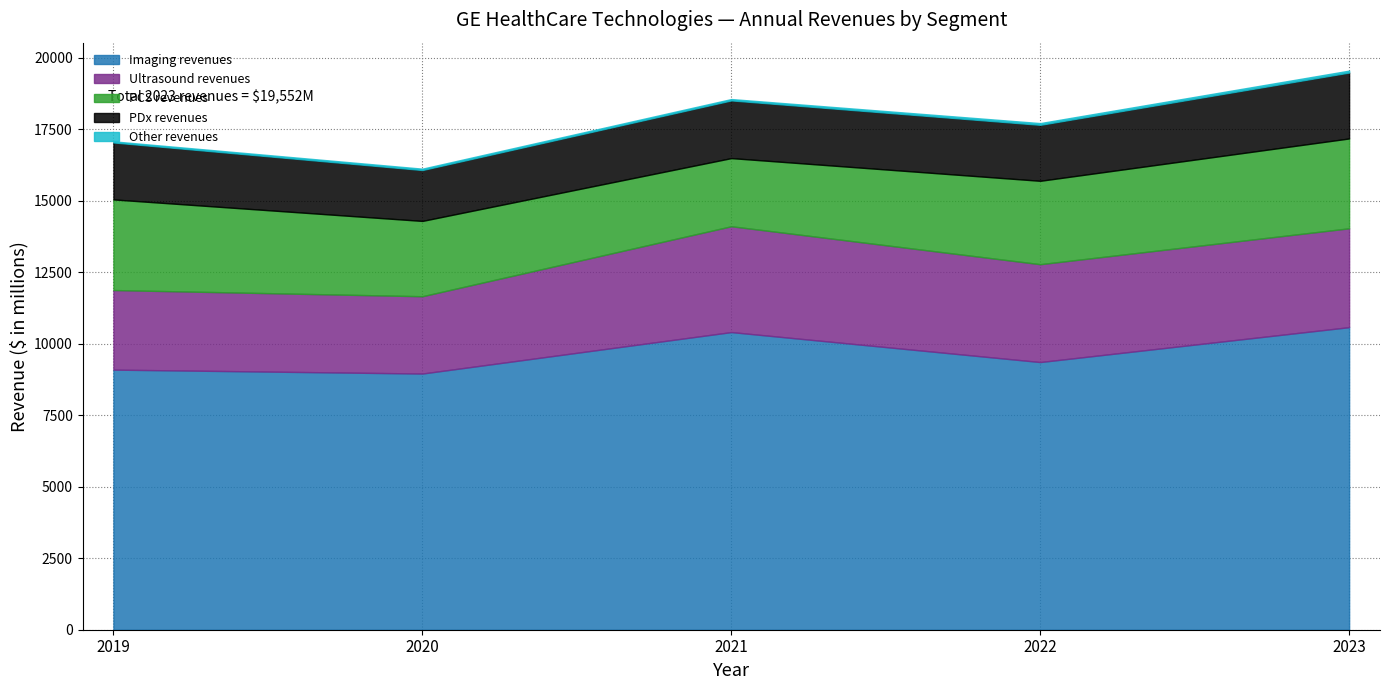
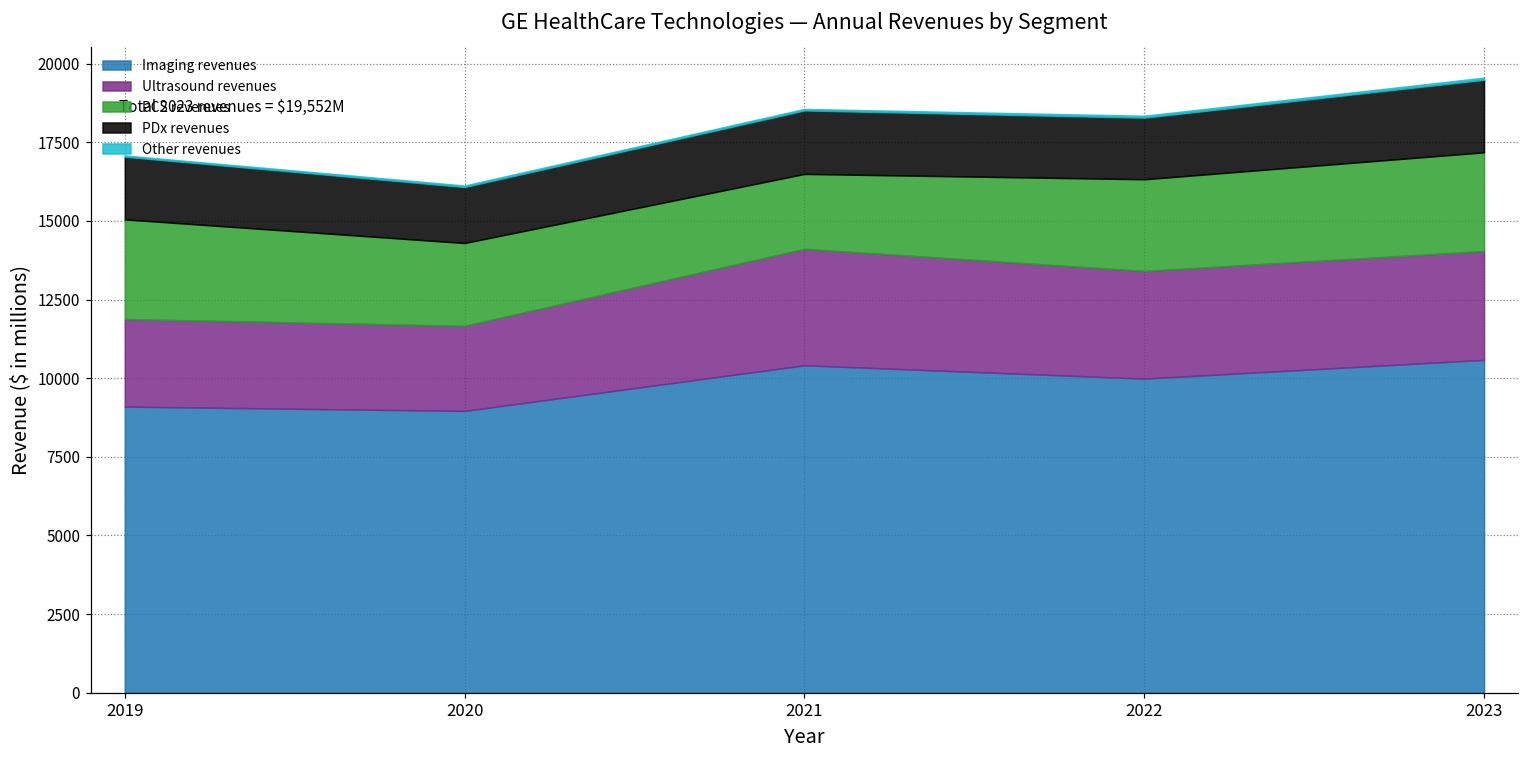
  {
    "Imaging revenues": {
      "2019": 9100,
      "2020": 9000,
      "2021": 10400,
-     "2022": 9400,
+     "2022": 10000,
      "2023": 10600
    },
    "Ultrasound revenues": {
      "2019": 2800,
      "2020": 2700,
      "2021": 3700,
      "2022": 3400,
      "2023": 3500
    },
    "PCS revenues": {
      "2019": 3200,
      "2020": 2600,
      "2021": 2400,
      "2022": 2900,
      "2023": 3100
    }
  }
